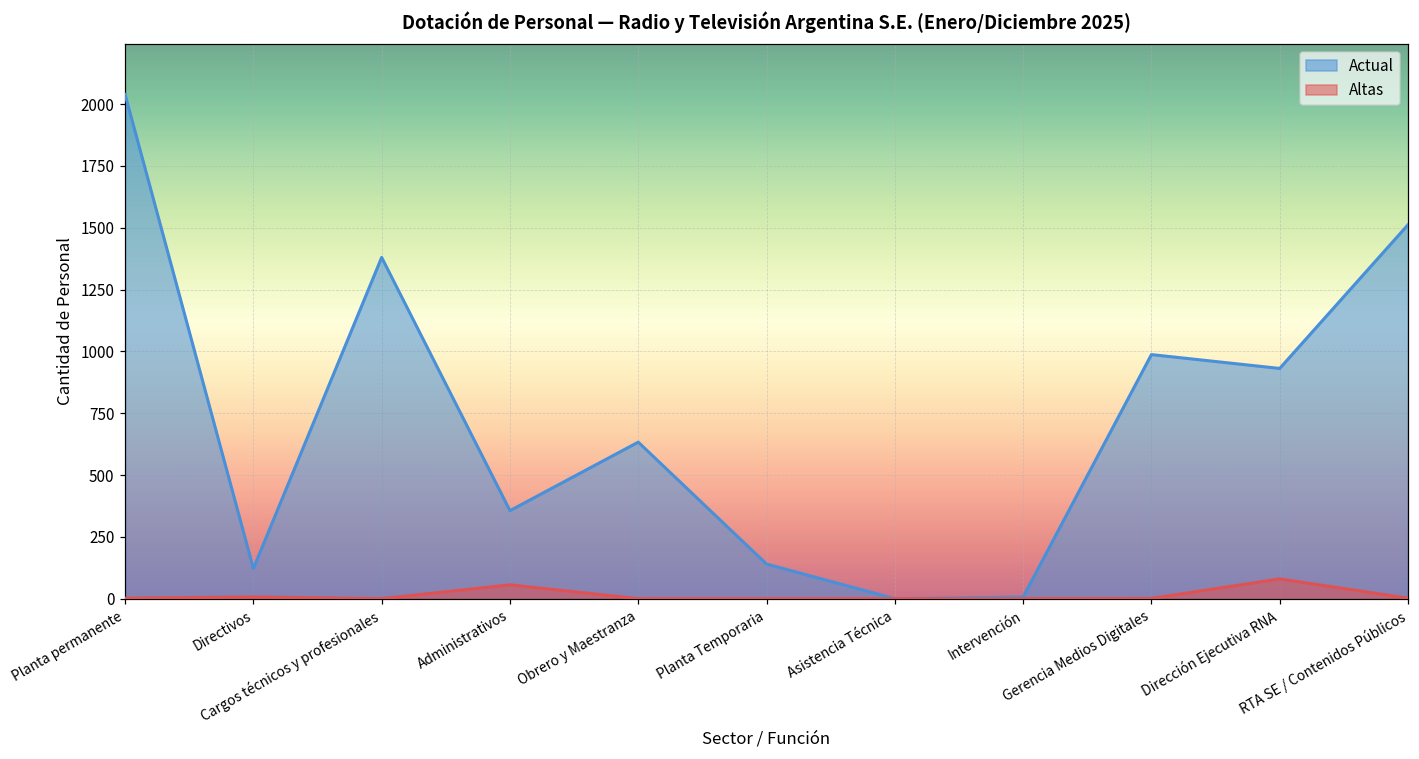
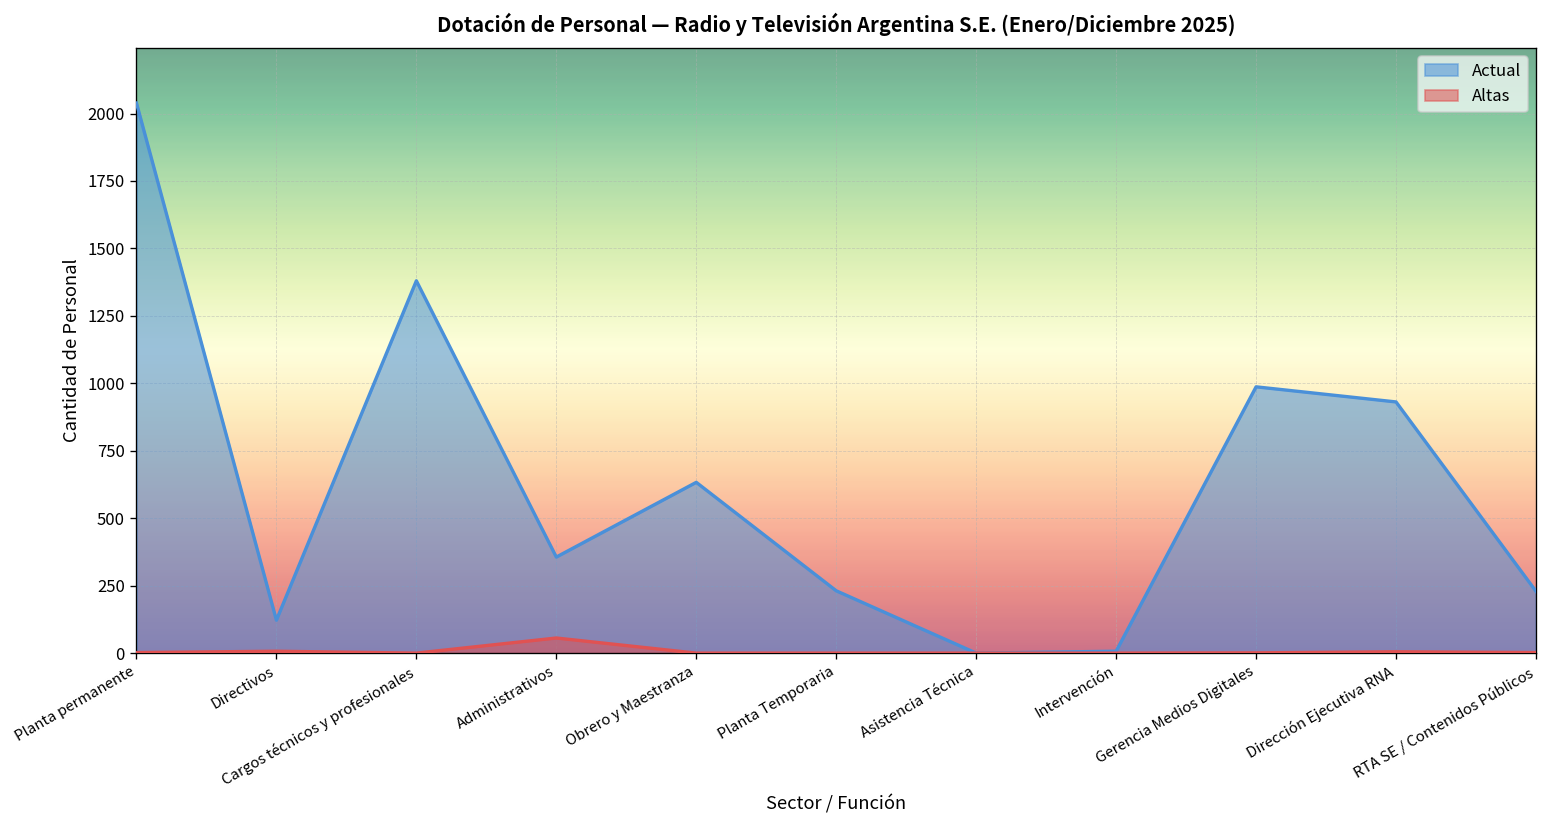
  {
    "Actual": {
      "Planta permanente": 2040,
      "Directivos": 120,
      "Cargos técnicos y profesionales": 1380,
      "Administrativos": 360,
      "Obrero y Maestranza": 630,
-     "Planta Temporaria": 140,
+     "Planta Temporaria": 230,
      "Gerencia Medios Digitales": 990,
      "Dirección Ejecutiva RNA": 930,
-     "RTA SE / Contenidos Públicos": 1510
+     "RTA SE / Contenidos Públicos": 230
    },
    "Altas": {
      "Planta permanente": 0,
      "Directivos": 10,
      "Cargos técnicos y profesionales": 0,
      "Administrativos": 60,
      "Obrero y Maestranza": 0,
      "Planta Temporaria": 0,
      "Gerencia Medios Digitales": 0,
-     "Dirección Ejecutiva RNA": 80,
+     "Dirección Ejecutiva RNA": 10,
      "RTA SE / Contenidos Públicos": 0
    }
  }
